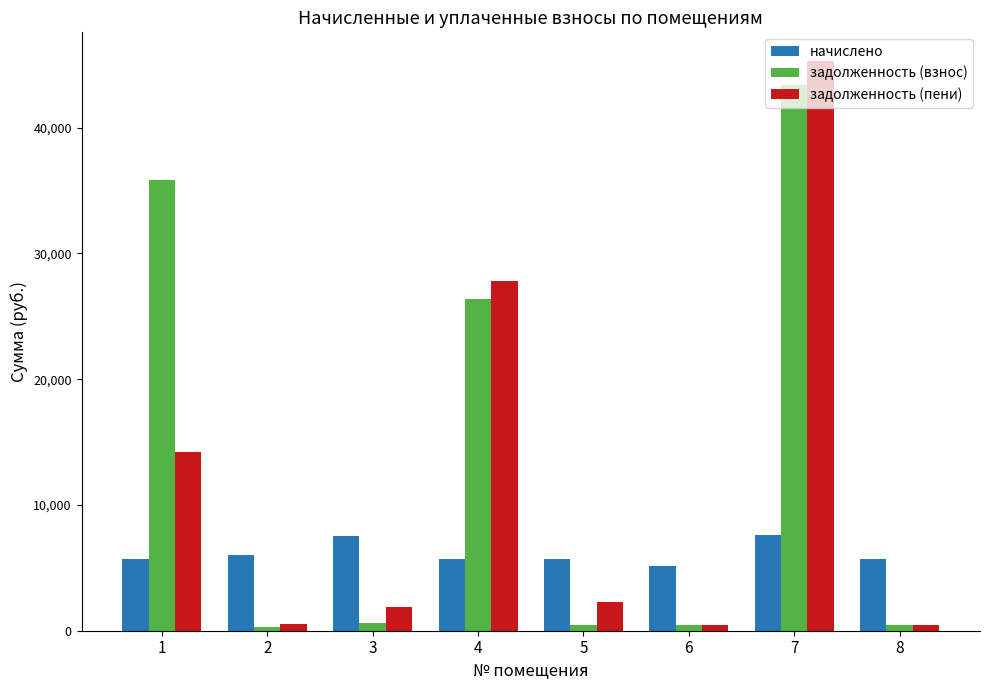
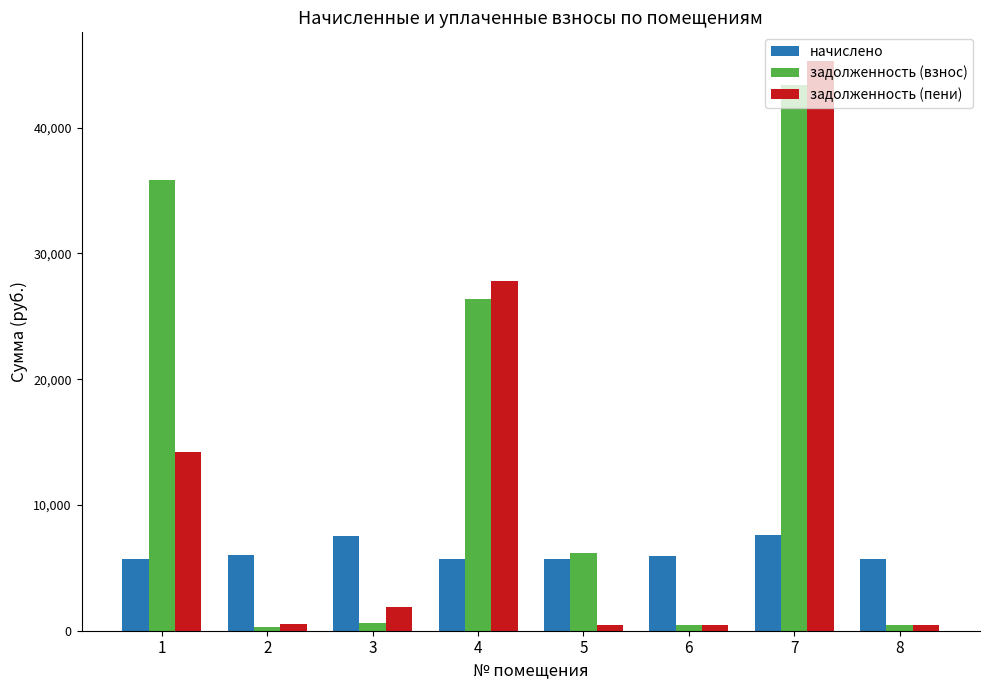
  {
    "начислено": {
      "1": "5,700",
      "2": "6,000",
      "3": "7,500",
      "4": "5,700",
      "5": "5,700",
-     "6": "5,100",
+     "6": "5,900",
      "7": "7,600",
      "8": "5,700"
    },
    "задолженность (взнос)": {
      "1": "35,800",
      "2": "300",
      "3": "600",
      "4": "26,400",
-     "5": "500",
+     "5": "6,100",
      "6": "500",
      "8": "500"
    },
    "задолженность (пени)": {
      "1": "14,200",
      "2": "500",
      "3": "1,900",
      "4": "27,800",
-     "5": "2,300",
+     "5": "500",
      "6": "500",
      "8": "500"
    }
  }
